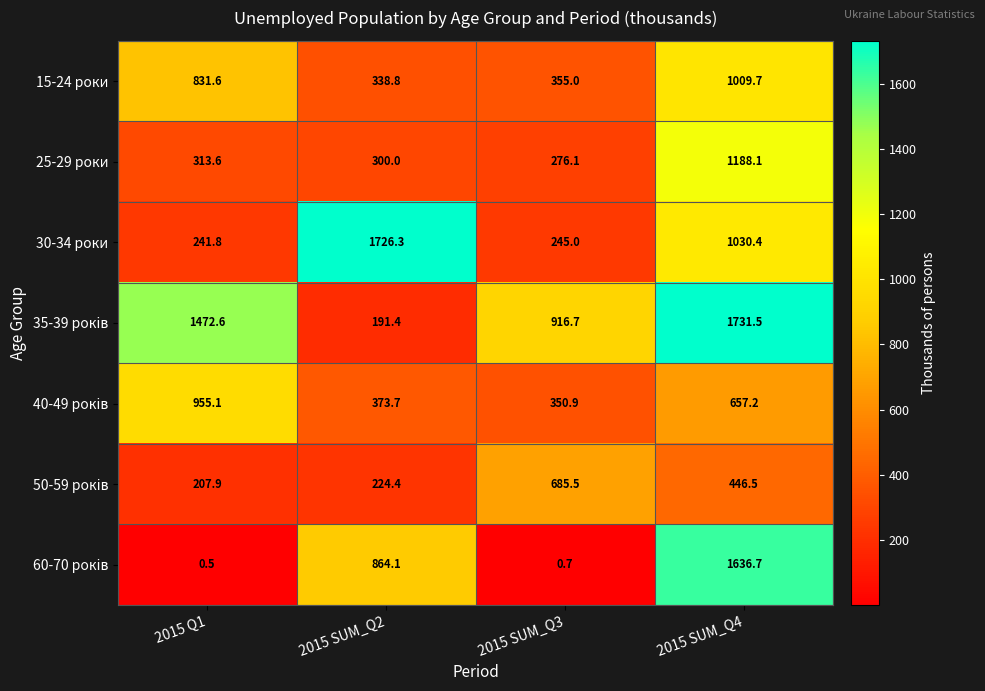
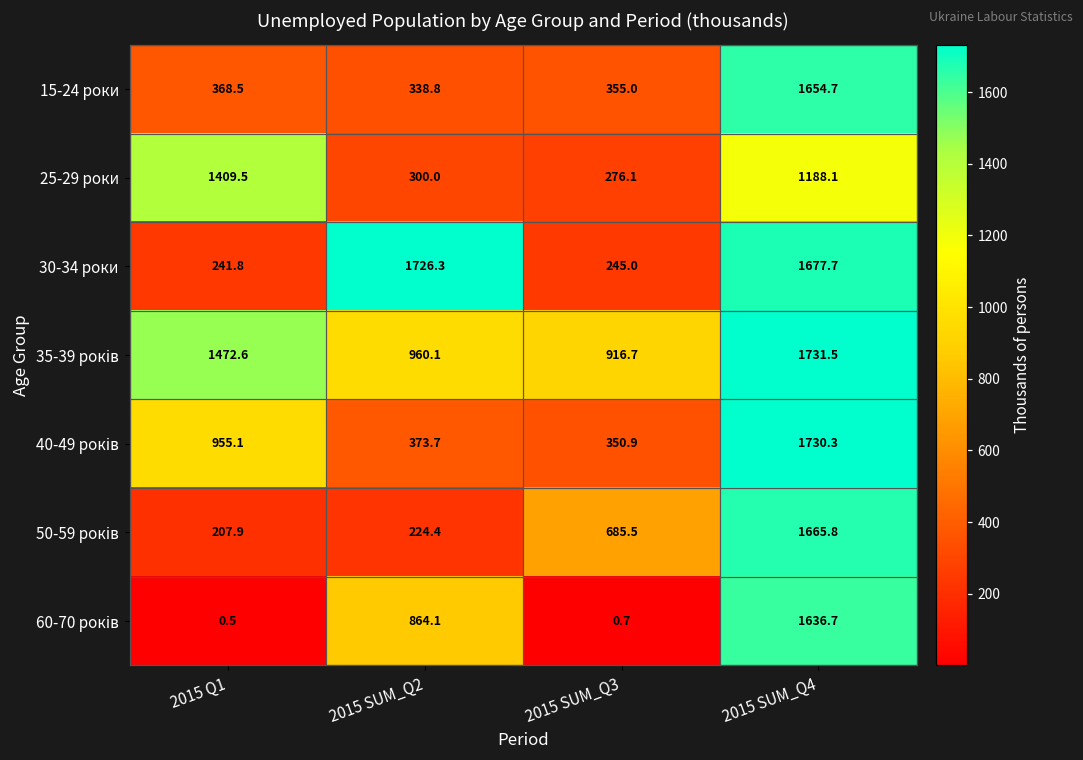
  {
    "15-24 роки": {
-     "2015 Q1": 831.6,
+     "2015 Q1": 368.5,
      "2015 SUM_Q2": 338.8,
      "2015 SUM_Q3": 355.0,
-     "2015 SUM_Q4": 1009.7
+     "2015 SUM_Q4": 1654.7
    },
    "25-29 роки": {
-     "2015 Q1": 313.6,
+     "2015 Q1": 1409.5,
      "2015 SUM_Q2": 300.0,
      "2015 SUM_Q3": 276.1,
      "2015 SUM_Q4": 1188.1
    },
    "30-34 роки": {
      "2015 Q1": 241.8,
      "2015 SUM_Q2": 1726.3,
      "2015 SUM_Q3": 245.0,
-     "2015 SUM_Q4": 1030.4
+     "2015 SUM_Q4": 1677.7
    },
    "35-39 років": {
      "2015 Q1": 1472.6,
-     "2015 SUM_Q2": 191.4,
+     "2015 SUM_Q2": 960.1,
      "2015 SUM_Q3": 916.7,
      "2015 SUM_Q4": 1731.5
    },
    "40-49 років": {
      "2015 Q1": 955.1,
      "2015 SUM_Q2": 373.7,
      "2015 SUM_Q3": 350.9,
-     "2015 SUM_Q4": 657.2
+     "2015 SUM_Q4": 1730.3
    },
    "50-59 років": {
      "2015 Q1": 207.9,
      "2015 SUM_Q2": 224.4,
      "2015 SUM_Q3": 685.5,
-     "2015 SUM_Q4": 446.5
+     "2015 SUM_Q4": 1665.8
    },
    "60-70 років": {
      "2015 Q1": 0.5,
      "2015 SUM_Q2": 864.1,
      "2015 SUM_Q3": 0.7,
      "2015 SUM_Q4": 1636.7
    }
  }
